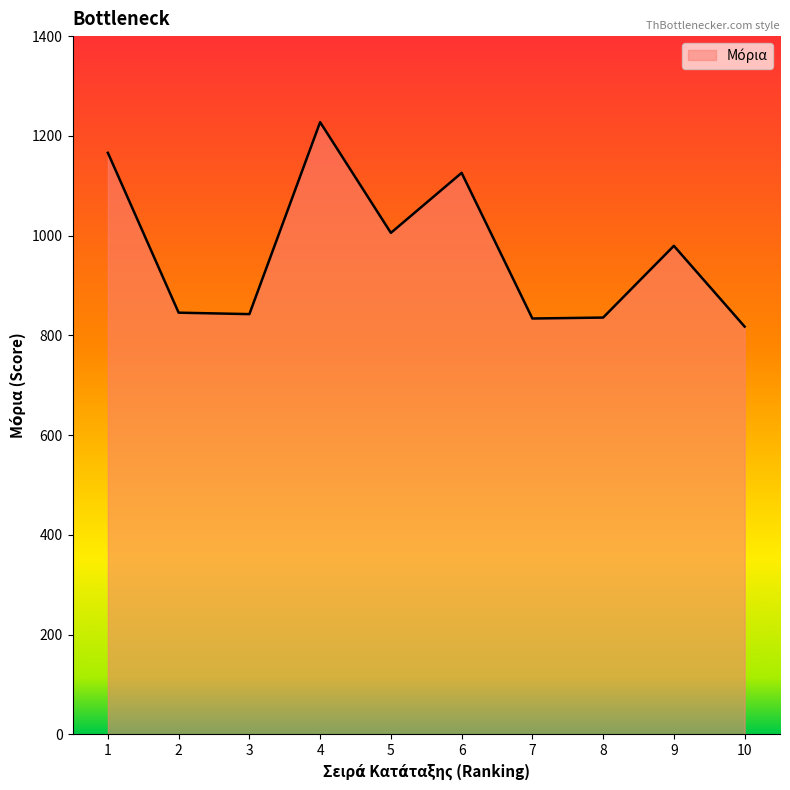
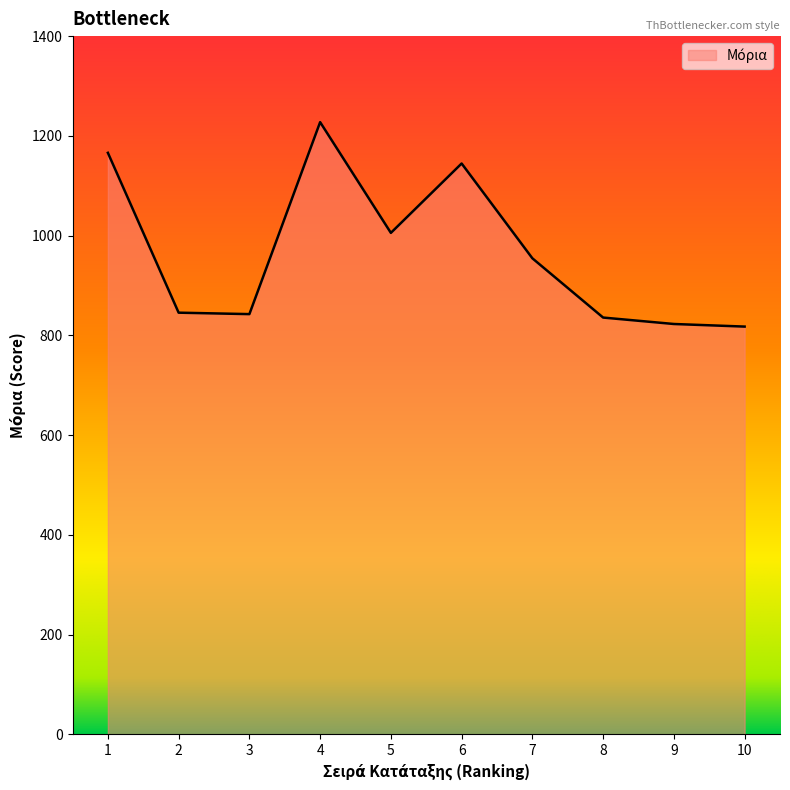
  {
    "1": 1170,
    "2": 850,
    "3": 840,
    "4": 1230,
    "5": 1010,
-   "6": 1130,
-   "7": 830,
+   "6": 1140,
+   "7": 950,
    "8": 840,
-   "9": 980,
+   "9": 820,
    "10": 820
  }
